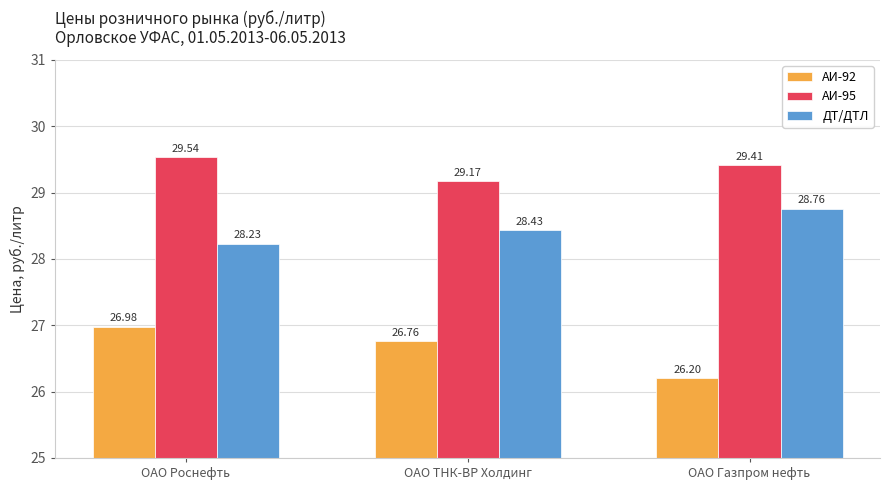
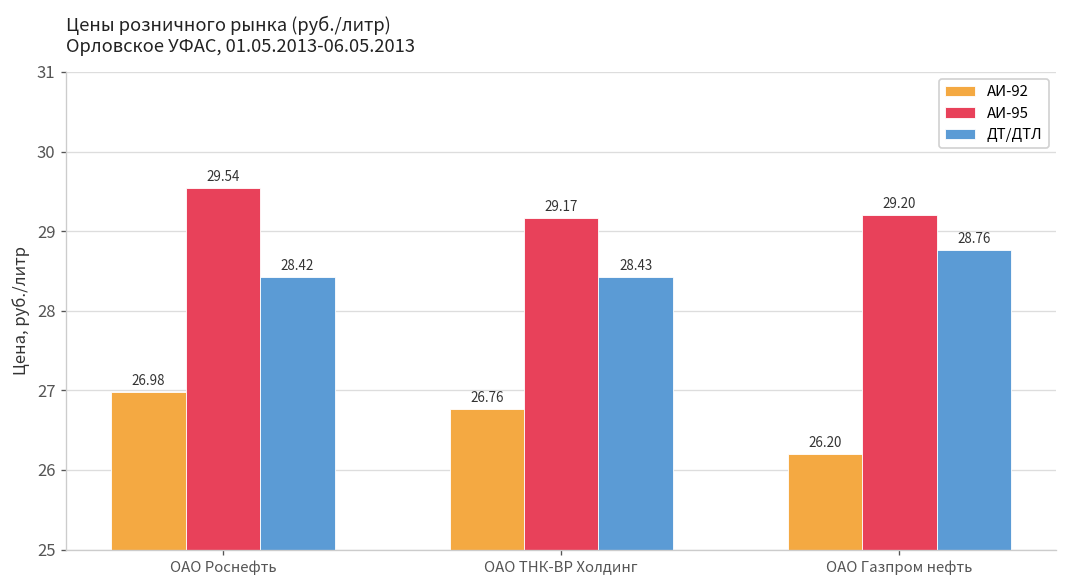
  {
    "АИ-92": {
      "ОАО Роснефть": 26.98,
      "ОАО ТНК-ВР Холдинг": 26.76,
      "ОАО Газпром нефть": 26.20
    },
    "АИ-95": {
      "ОАО Роснефть": 29.54,
      "ОАО ТНК-ВР Холдинг": 29.17,
-     "ОАО Газпром нефть": 29.41
+     "ОАО Газпром нефть": 29.20
    },
    "ДТ/ДТЛ": {
-     "ОАО Роснефть": 28.23,
+     "ОАО Роснефть": 28.42,
      "ОАО ТНК-ВР Холдинг": 28.43,
      "ОАО Газпром нефть": 28.76
    }
  }
